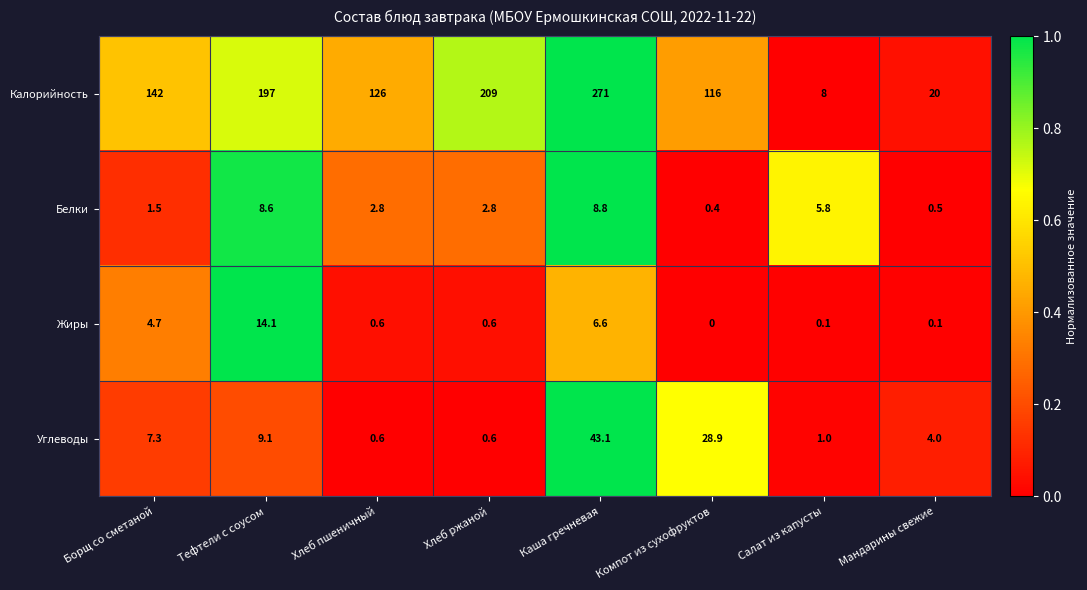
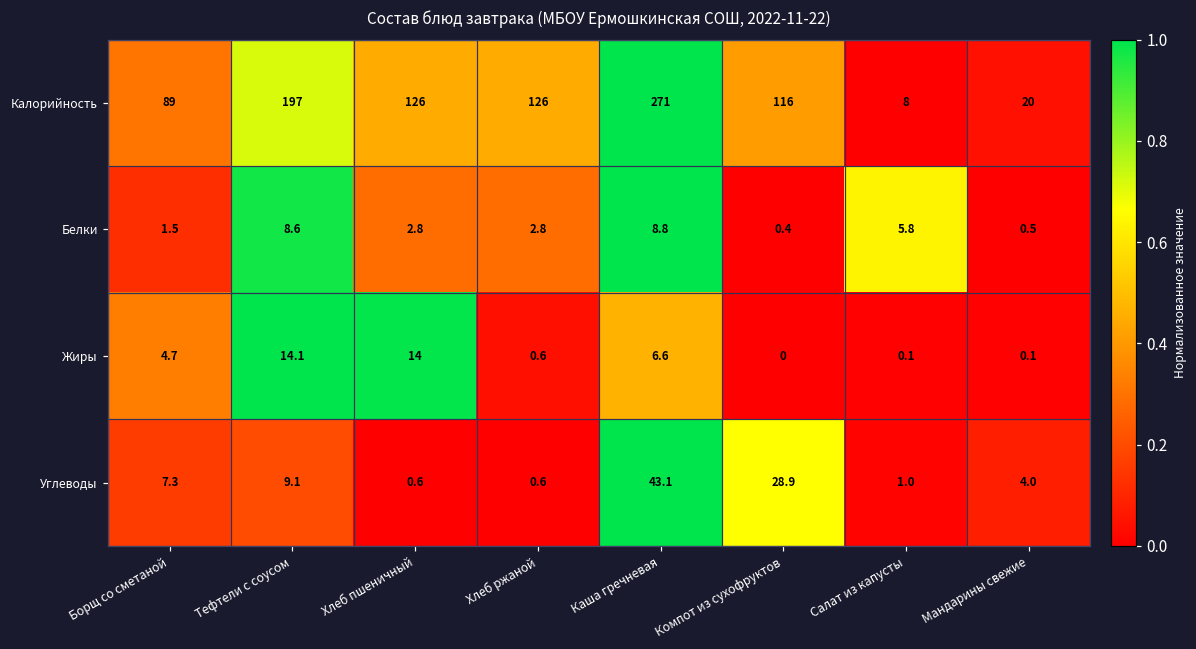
  {
    "Калорийность": {
-     "Борщ со сметаной": 142,
+     "Борщ со сметаной": 89,
      "Тефтели с соусом": 197,
      "Хлеб пшеничный": 126,
-     "Хлеб ржаной": 209,
+     "Хлеб ржаной": 126,
      "Каша гречневая": 271,
      "Компот из сухофруктов": 116,
      "Салат из капусты": 8,
      "Мандарины свежие": 20
    },
    "Белки": {
      "Борщ со сметаной": 1.5,
      "Тефтели с соусом": 8.6,
      "Хлеб пшеничный": 2.8,
      "Хлеб ржаной": 2.8,
      "Каша гречневая": 8.8,
      "Компот из сухофруктов": 0.4,
      "Салат из капусты": 5.8,
      "Мандарины свежие": 0.5
    },
    "Жиры": {
      "Борщ со сметаной": 4.7,
      "Тефтели с соусом": 14.1,
-     "Хлеб пшеничный": 0.6,
+     "Хлеб пшеничный": 14,
      "Хлеб ржаной": 0.6,
      "Каша гречневая": 6.6,
      "Компот из сухофруктов": 0,
      "Салат из капусты": 0.1,
      "Мандарины свежие": 0.1
    },
    "Углеводы": {
      "Борщ со сметаной": 7.3,
      "Тефтели с соусом": 9.1,
      "Хлеб пшеничный": 0.6,
      "Хлеб ржаной": 0.6,
      "Каша гречневая": 43.1,
      "Компот из сухофруктов": 28.9,
      "Салат из капусты": 1.0,
      "Мандарины свежие": 4.0
    }
  }
